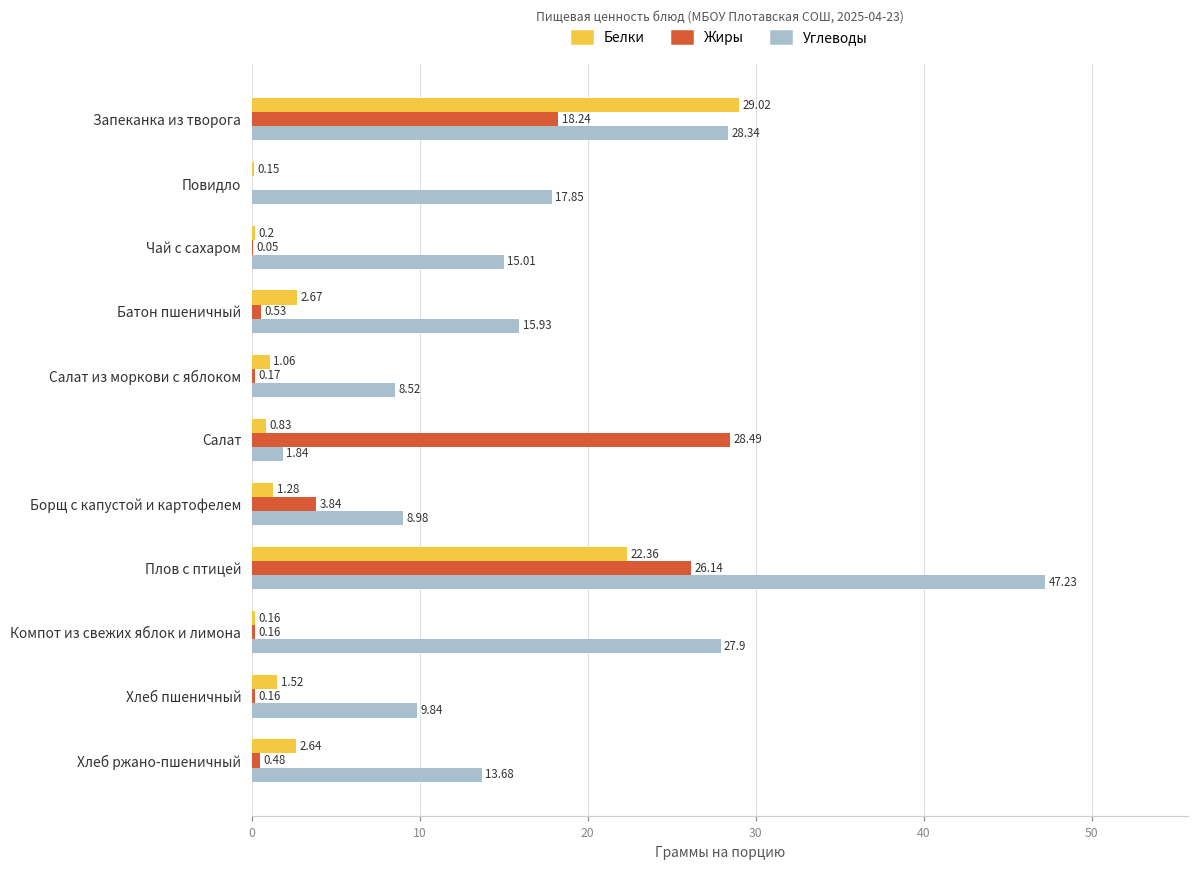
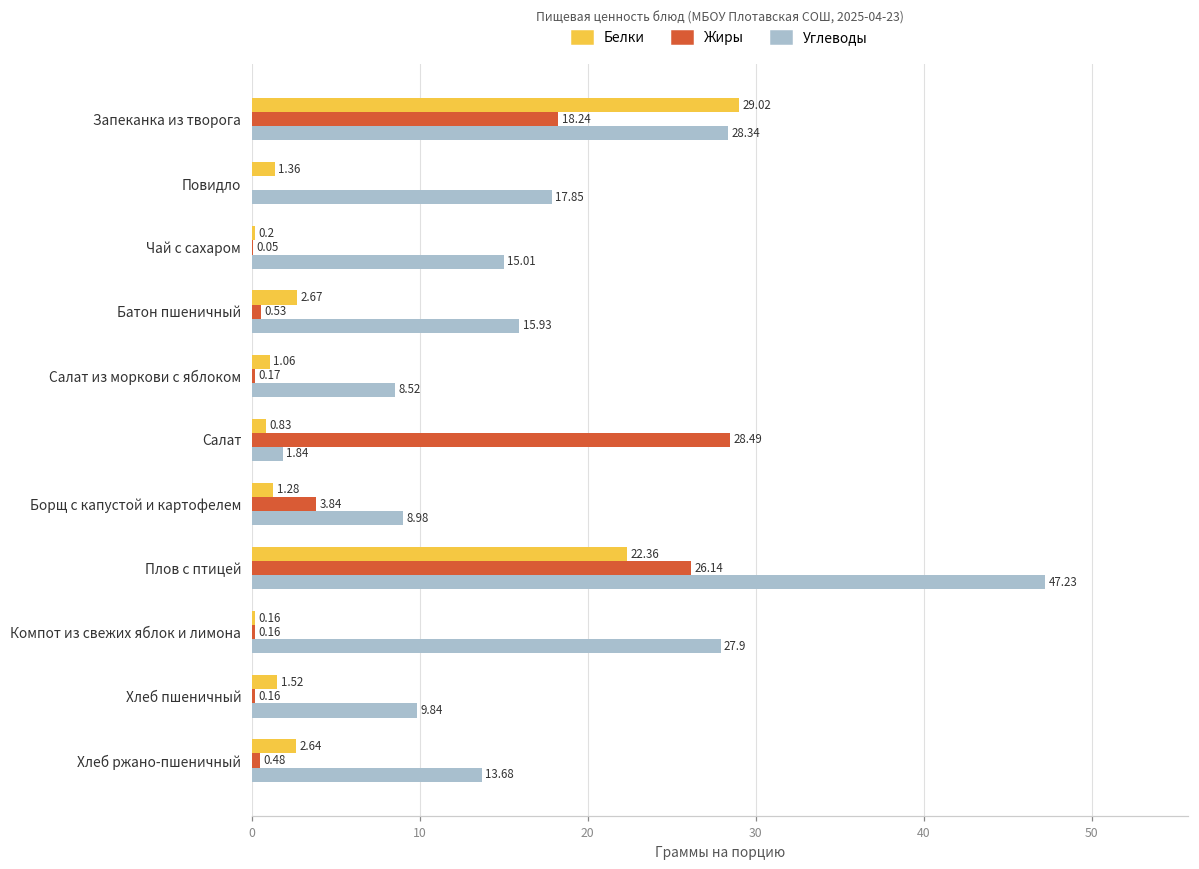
  {
    "Белки": {
      "Запеканка из творога": 29.02,
-     "Повидло": 0.15,
+     "Повидло": 1.36,
      "Чай с сахаром": 0.2,
      "Батон пшеничный": 2.67,
      "Салат из моркови с яблоком": 1.06,
      "Салат": 0.83,
      "Борщ с капустой и картофелем": 1.28,
      "Плов с птицей": 22.36,
      "Компот из свежих яблок и лимона": 0.16,
      "Хлеб пшеничный": 1.52,
      "Хлеб ржано-пшеничный": 2.64
    },
    "Жиры": {
      "Запеканка из творога": 18.24,
      "Чай с сахаром": 0.05,
      "Батон пшеничный": 0.53,
      "Салат из моркови с яблоком": 0.17,
      "Салат": 28.49,
      "Борщ с капустой и картофелем": 3.84,
      "Плов с птицей": 26.14,
      "Компот из свежих яблок и лимона": 0.16,
      "Хлеб пшеничный": 0.16,
      "Хлеб ржано-пшеничный": 0.48
    },
    "Углеводы": {
      "Запеканка из творога": 28.34,
      "Повидло": 17.85,
      "Чай с сахаром": 15.01,
      "Батон пшеничный": 15.93,
      "Салат из моркови с яблоком": 8.52,
      "Салат": 1.84,
      "Борщ с капустой и картофелем": 8.98,
      "Плов с птицей": 47.23,
      "Компот из свежих яблок и лимона": 27.9,
      "Хлеб пшеничный": 9.84,
      "Хлеб ржано-пшеничный": 13.68
    }
  }
